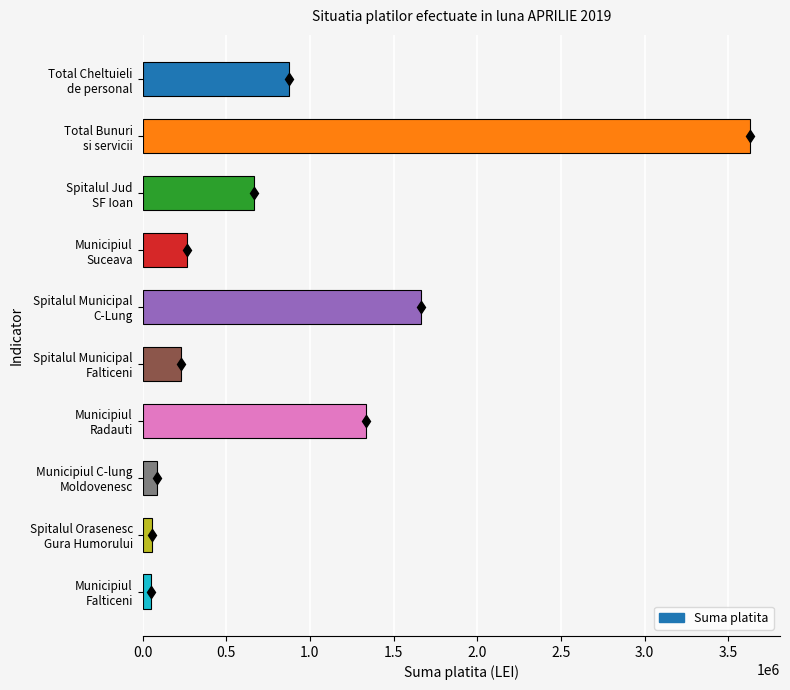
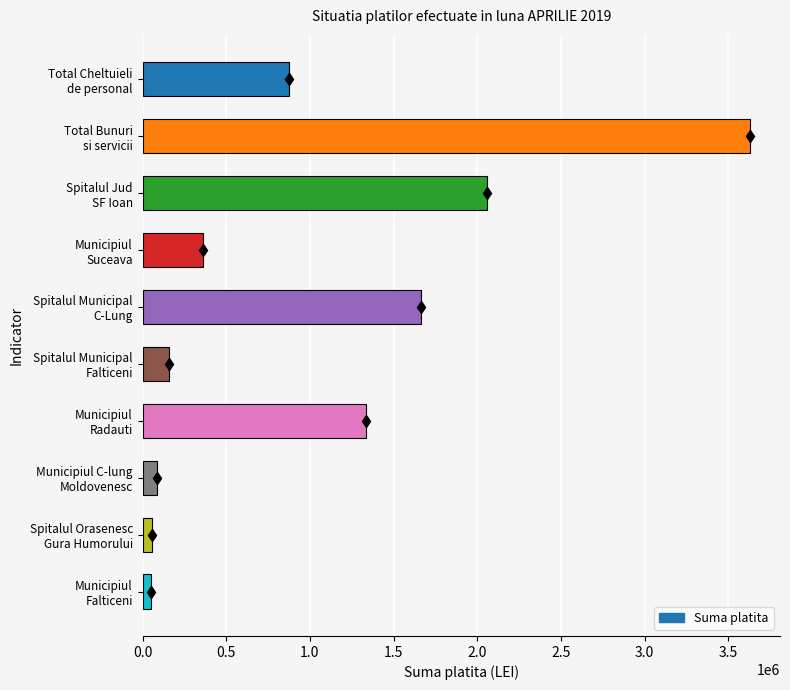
  {
    "Suma platita": {
      "Total Cheltuieli de personal": 870000,
      "Total Bunuri si servicii": 3630000,
-     "Spitalul Jud SF Ioan": 670000,
-     "Municipiul Suceava": 270000,
+     "Spitalul Jud SF Ioan": 2060000,
+     "Municipiul Suceava": 360000,
      "Spitalul Municipal C-Lung": 1670000,
-     "Spitalul Municipal Falticeni": 230000,
+     "Spitalul Municipal Falticeni": 160000,
      "Municipiul Radauti": 1340000,
      "Municipiul C-lung Moldovenesc": 90000,
      "Spitalul Orasenesc Gura Humorului": 60000,
      "Municipiul Falticeni": 50000
    }
  }
